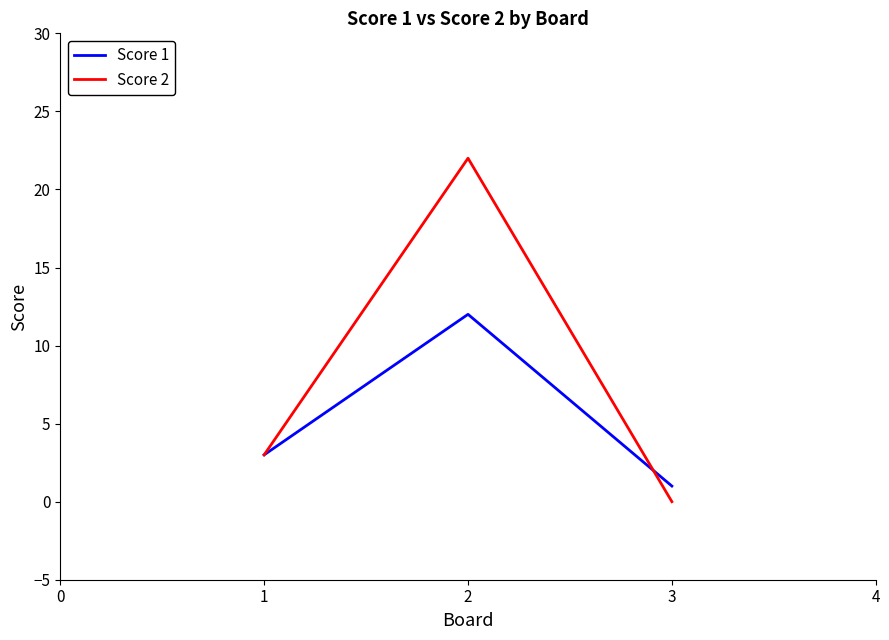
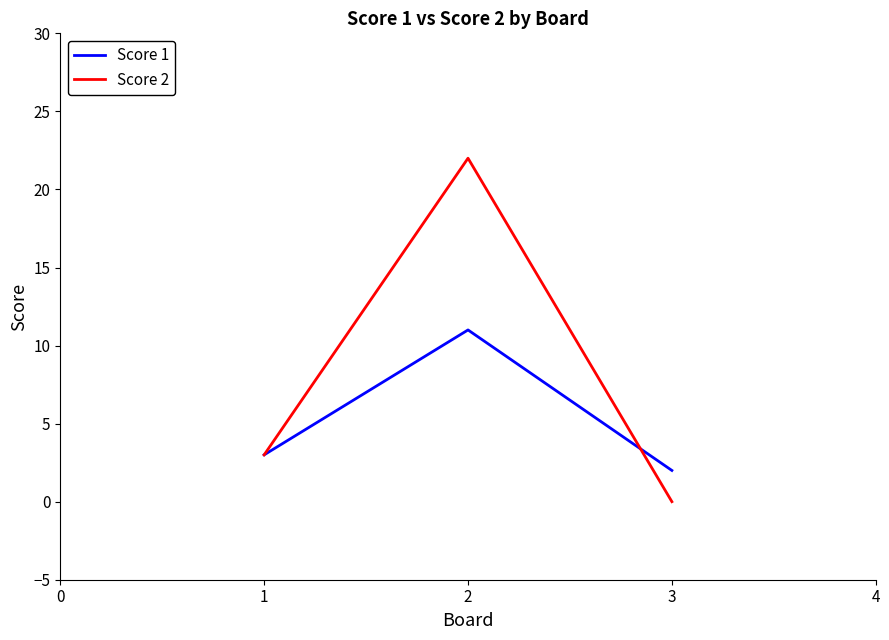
  {
    "Score 1": {
-     "2": 12,
-     "3": 1
+     "2": 11,
+     "3": 2
    },
    "Score 2": {
      "2": 22,
      "3": 0
    }
  }
